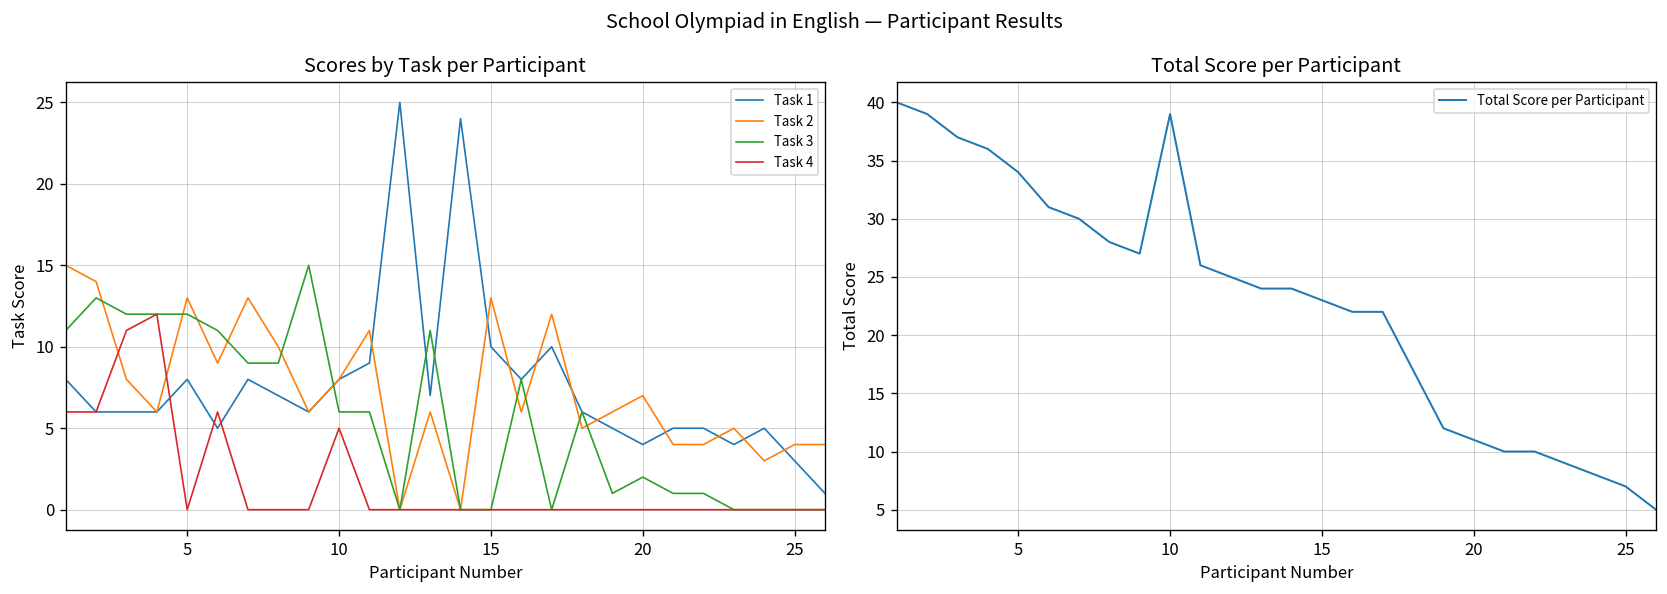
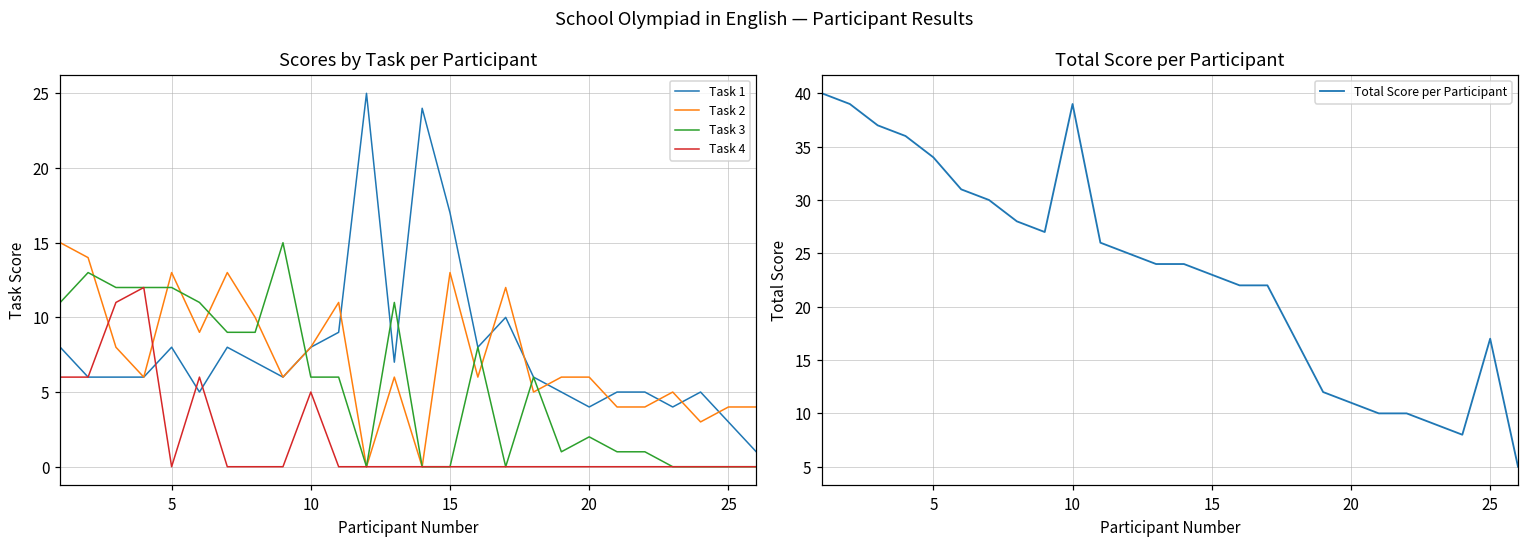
  {
    "Scores by Task per Participant": {
      "Task 1": {
        "5": 8,
-       "15": 10,
+       "15": 17,
        "20": 4,
        "25": 3
      },
      "Task 2": {
        "5": 13,
        "15": 13,
-       "20": 7,
+       "20": 6,
        "25": 4
      },
      "Task 3": {
        "5": 12,
        "10": 6,
        "20": 2
      },
      "Task 4": {
        "5": 0,
        "10": 5,
        "20": 0
      }
    },
    "Total Score per Participant": {
      "5": 34,
      "10": 39,
      "15": 23,
      "20": 11,
-     "25": 7
+     "25": 17
    }
  }
